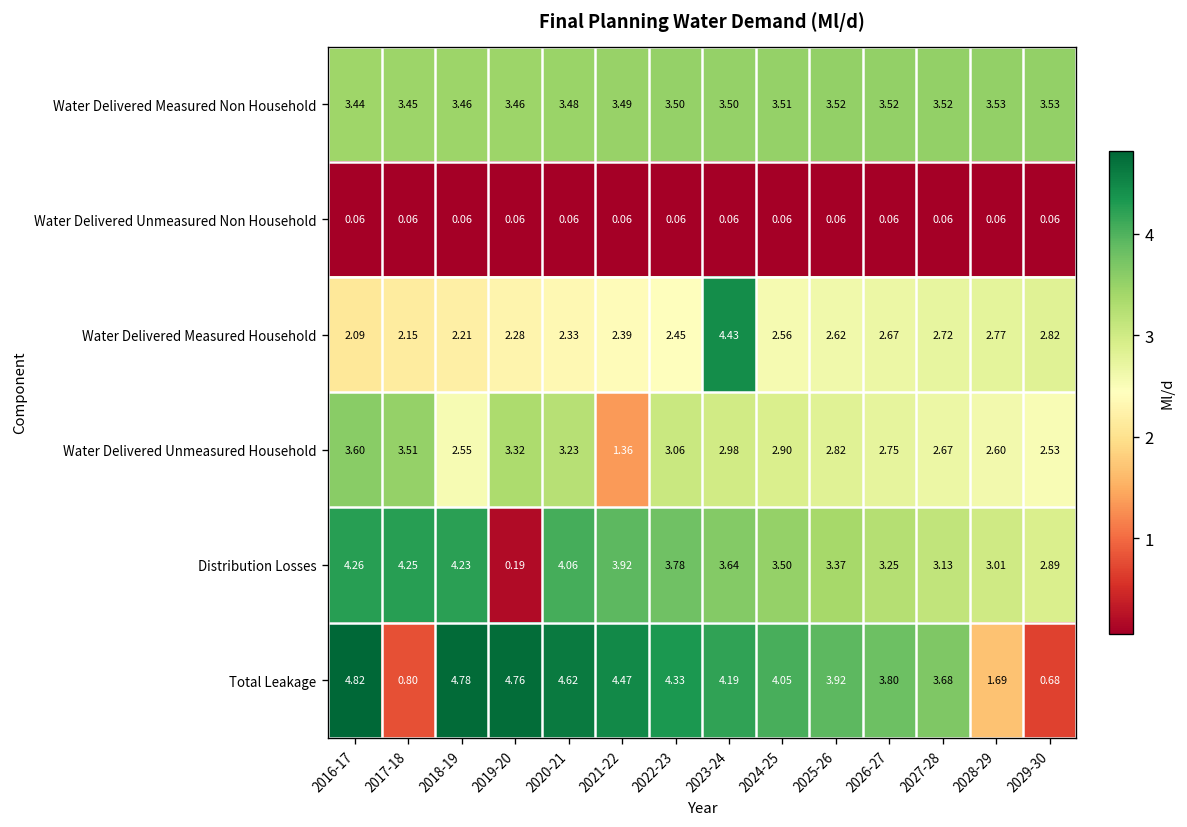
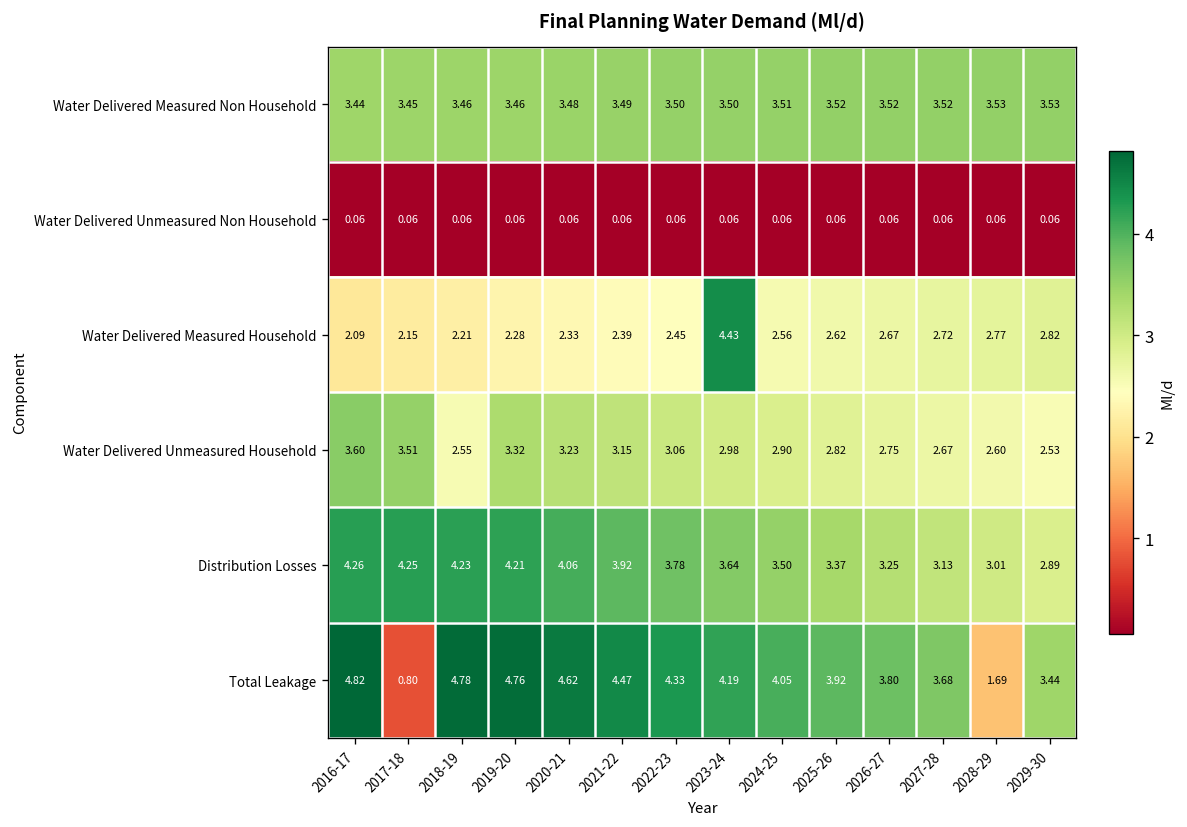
  {
    "Water Delivered Measured Non Household": {
      "2016-17": 3.44,
      "2017-18": 3.45,
      "2018-19": 3.46,
      "2019-20": 3.46,
      "2020-21": 3.48,
      "2021-22": 3.49,
      "2022-23": 3.50,
      "2023-24": 3.50,
      "2024-25": 3.51,
      "2025-26": 3.52,
      "2026-27": 3.52,
      "2027-28": 3.52,
      "2028-29": 3.53,
      "2029-30": 3.53
    },
    "Water Delivered Unmeasured Non Household": {
      "2016-17": 0.06,
      "2017-18": 0.06,
      "2018-19": 0.06,
      "2019-20": 0.06,
      "2020-21": 0.06,
      "2021-22": 0.06,
      "2022-23": 0.06,
      "2023-24": 0.06,
      "2024-25": 0.06,
      "2025-26": 0.06,
      "2026-27": 0.06,
      "2027-28": 0.06,
      "2028-29": 0.06,
      "2029-30": 0.06
    },
    "Water Delivered Measured Household": {
      "2016-17": 2.09,
      "2017-18": 2.15,
      "2018-19": 2.21,
      "2019-20": 2.28,
      "2020-21": 2.33,
      "2021-22": 2.39,
      "2022-23": 2.45,
      "2023-24": 4.43,
      "2024-25": 2.56,
      "2025-26": 2.62,
      "2026-27": 2.67,
      "2027-28": 2.72,
      "2028-29": 2.77,
      "2029-30": 2.82
    },
    "Water Delivered Unmeasured Household": {
      "2016-17": 3.60,
      "2017-18": 3.51,
      "2018-19": 2.55,
      "2019-20": 3.32,
      "2020-21": 3.23,
-     "2021-22": 1.36,
+     "2021-22": 3.15,
      "2022-23": 3.06,
      "2023-24": 2.98,
      "2024-25": 2.90,
      "2025-26": 2.82,
      "2026-27": 2.75,
      "2027-28": 2.67,
      "2028-29": 2.60,
      "2029-30": 2.53
    },
    "Distribution Losses": {
      "2016-17": 4.26,
      "2017-18": 4.25,
      "2018-19": 4.23,
-     "2019-20": 0.19,
+     "2019-20": 4.21,
      "2020-21": 4.06,
      "2021-22": 3.92,
      "2022-23": 3.78,
      "2023-24": 3.64,
      "2024-25": 3.50,
      "2025-26": 3.37,
      "2026-27": 3.25,
      "2027-28": 3.13,
      "2028-29": 3.01,
      "2029-30": 2.89
    },
    "Total Leakage": {
      "2016-17": 4.82,
      "2017-18": 0.80,
      "2018-19": 4.78,
      "2019-20": 4.76,
      "2020-21": 4.62,
      "2021-22": 4.47,
      "2022-23": 4.33,
      "2023-24": 4.19,
      "2024-25": 4.05,
      "2025-26": 3.92,
      "2026-27": 3.80,
      "2027-28": 3.68,
      "2028-29": 1.69,
-     "2029-30": 0.68
+     "2029-30": 3.44
    }
  }
